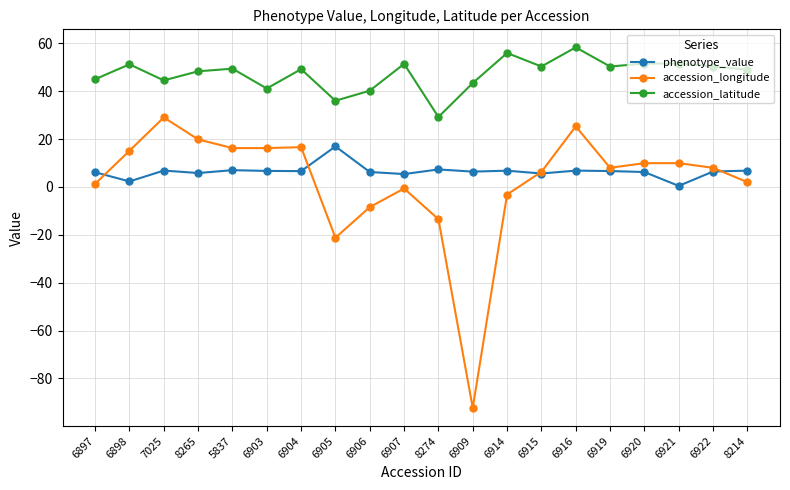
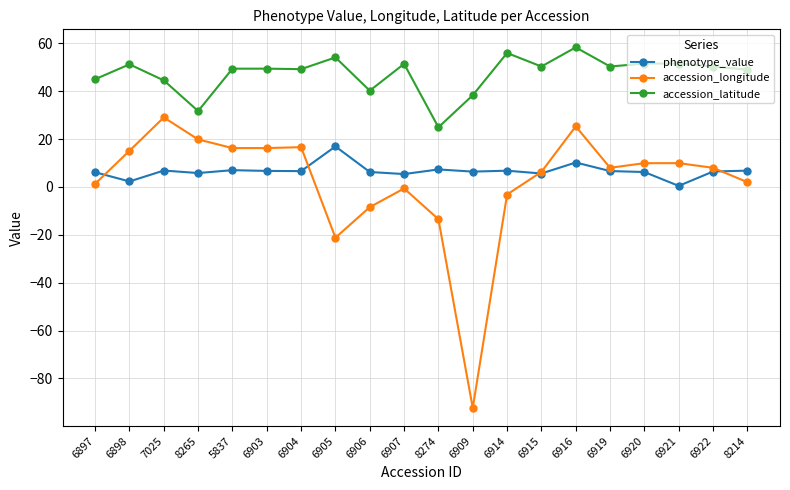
  {
    "phenotype_value": {
      "6897": 6,
      "6898": 2,
      "7025": 7,
      "8265": 6,
      "5837": 7,
      "6903": 7,
      "6904": 7,
      "6905": 17,
      "6906": 6,
      "6907": 5,
      "8274": 7,
      "6909": 6,
      "6914": 7,
-     "6916": 7,
+     "6916": 10,
      "6919": 7,
      "6920": 6,
      "6921": 0,
      "6922": 6,
      "8214": 7
    },
    "accession_longitude": {
      "6897": 1,
      "6898": 15,
      "7025": 29,
      "8265": 20,
      "5837": 16,
      "6903": 16,
      "6904": 17,
      "6905": -21,
      "6906": -8,
      "6907": -1,
      "8274": -13,
      "6909": -92,
      "6914": -3,
      "6916": 25,
      "6919": 8,
      "6920": 10,
      "6921": 10,
      "6922": 8,
      "8214": 2
    },
    "accession_latitude": {
      "6897": 45,
      "6898": 51,
      "7025": 45,
-     "8265": 48,
+     "8265": 32,
      "5837": 49,
-     "6903": 41,
+     "6903": 49,
      "6904": 49,
-     "6905": 36,
+     "6905": 54,
      "6906": 40,
      "6907": 51,
-     "8274": 29,
-     "6909": 43,
+     "8274": 25,
+     "6909": 38,
      "6914": 56,
      "6915": 50,
      "6916": 58,
      "6919": 50
    }
  }
